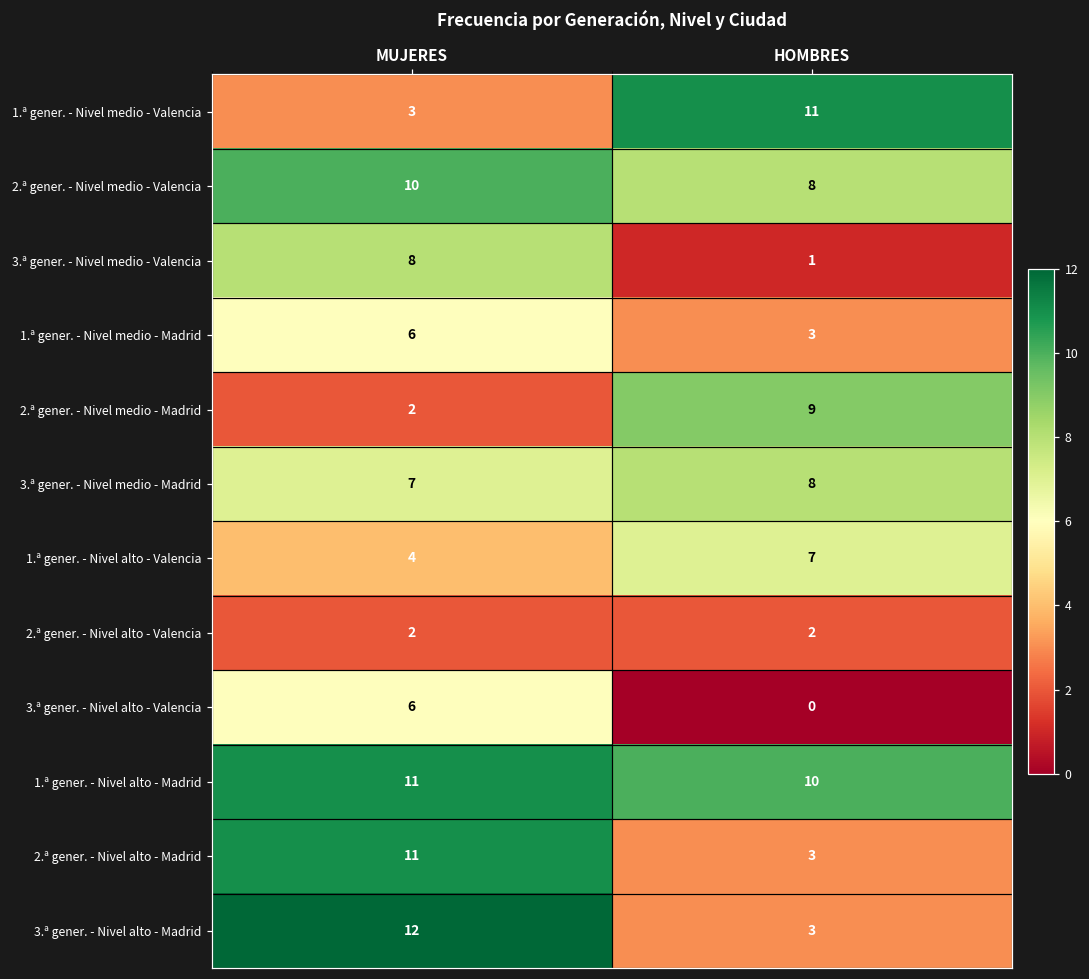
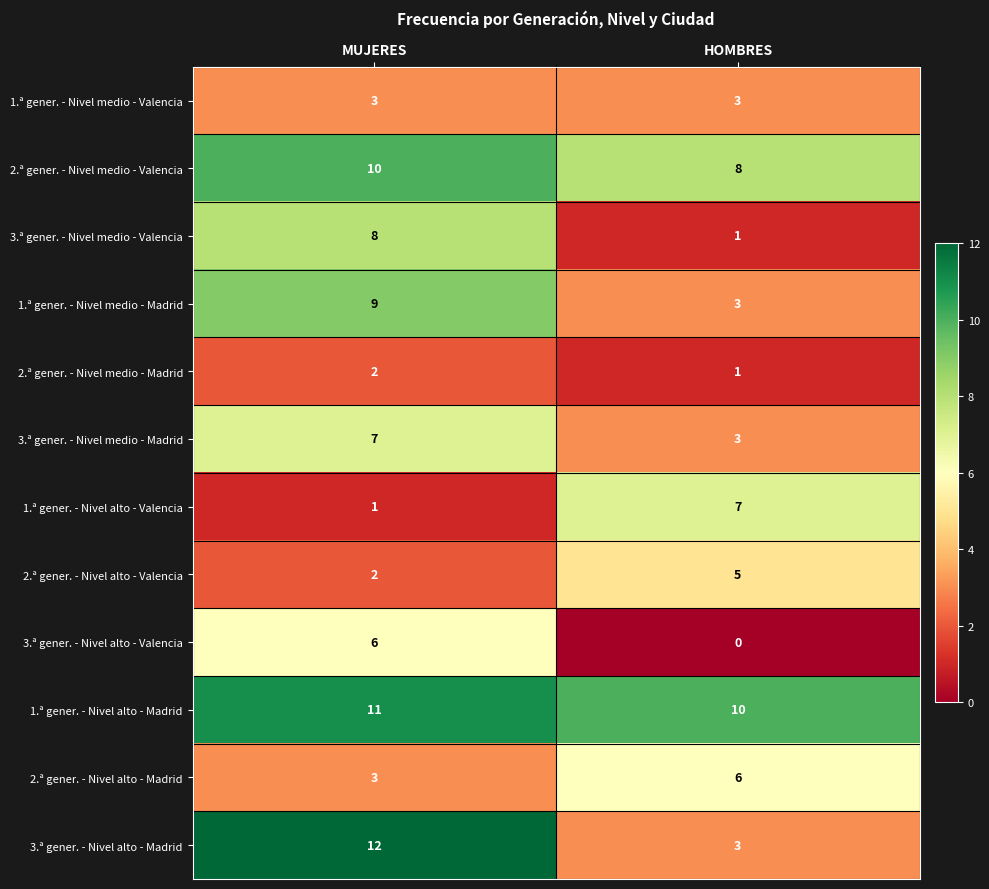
  {
    "1.ª gener. - Nivel medio - Valencia": {
      "MUJERES": 3,
-     "HOMBRES": 11
+     "HOMBRES": 3
    },
    "2.ª gener. - Nivel medio - Valencia": {
      "MUJERES": 10,
      "HOMBRES": 8
    },
    "3.ª gener. - Nivel medio - Valencia": {
      "MUJERES": 8,
      "HOMBRES": 1
    },
    "1.ª gener. - Nivel medio - Madrid": {
-     "MUJERES": 6,
+     "MUJERES": 9,
      "HOMBRES": 3
    },
    "2.ª gener. - Nivel medio - Madrid": {
      "MUJERES": 2,
-     "HOMBRES": 9
+     "HOMBRES": 1
    },
    "3.ª gener. - Nivel medio - Madrid": {
      "MUJERES": 7,
-     "HOMBRES": 8
+     "HOMBRES": 3
    },
    "1.ª gener. - Nivel alto - Valencia": {
-     "MUJERES": 4,
+     "MUJERES": 1,
      "HOMBRES": 7
    },
    "2.ª gener. - Nivel alto - Valencia": {
      "MUJERES": 2,
-     "HOMBRES": 2
+     "HOMBRES": 5
    },
    "3.ª gener. - Nivel alto - Valencia": {
      "MUJERES": 6,
      "HOMBRES": 0
    },
    "1.ª gener. - Nivel alto - Madrid": {
      "MUJERES": 11,
      "HOMBRES": 10
    },
    "2.ª gener. - Nivel alto - Madrid": {
-     "MUJERES": 11,
-     "HOMBRES": 3
+     "MUJERES": 3,
+     "HOMBRES": 6
    },
    "3.ª gener. - Nivel alto - Madrid": {
      "MUJERES": 12,
      "HOMBRES": 3
    }
  }
